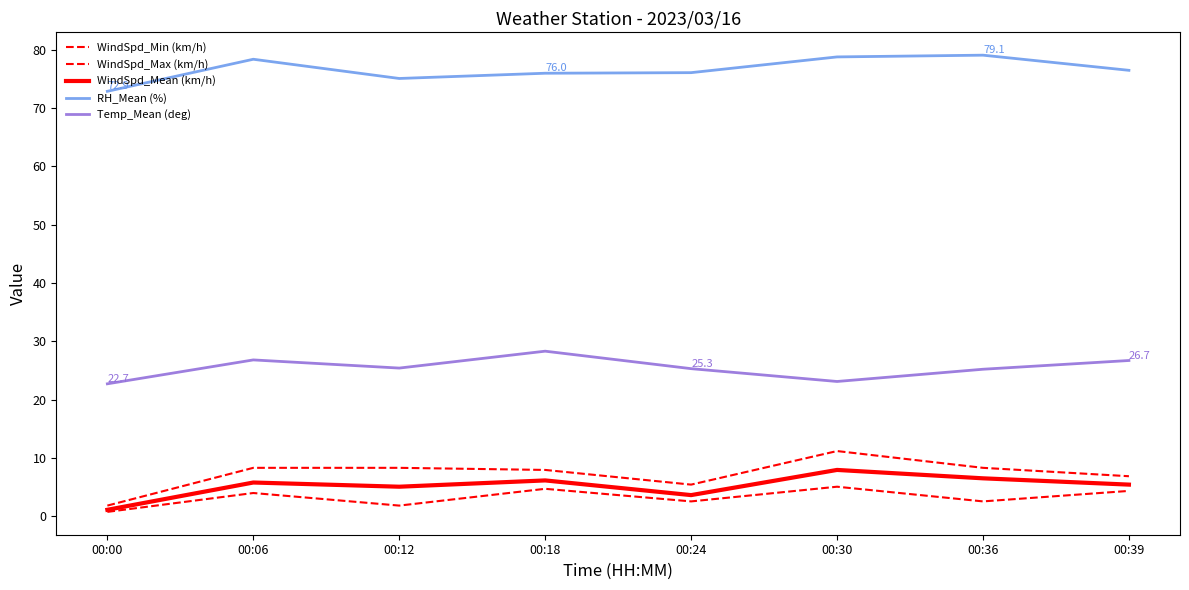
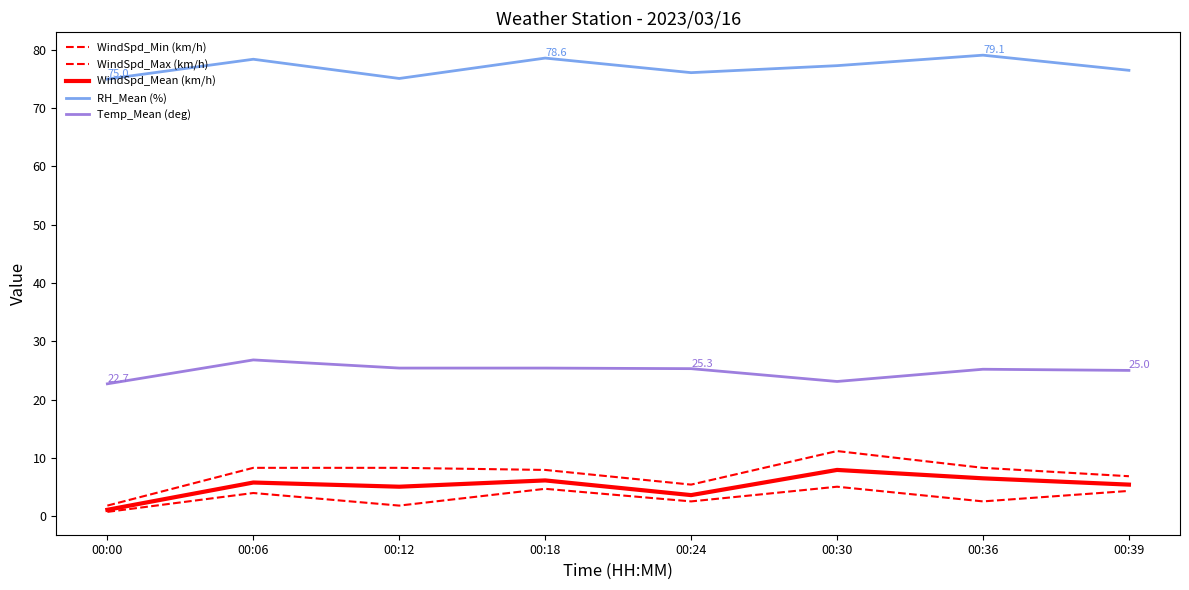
  {
    "RH_Mean (%)": {
-     "00:00": 72.9,
-     "00:18": 76.0,
-     "00:30": 79,
+     "00:00": 75.0,
+     "00:18": 78.6,
+     "00:30": 77,
      "00:36": 79.1
    },
    "Temp_Mean (deg)": {
      "00:00": 22.7,
-     "00:18": 28,
+     "00:18": 25,
      "00:24": 25.3,
-     "00:39": 26.7
+     "00:39": 25.0
    }
  }
